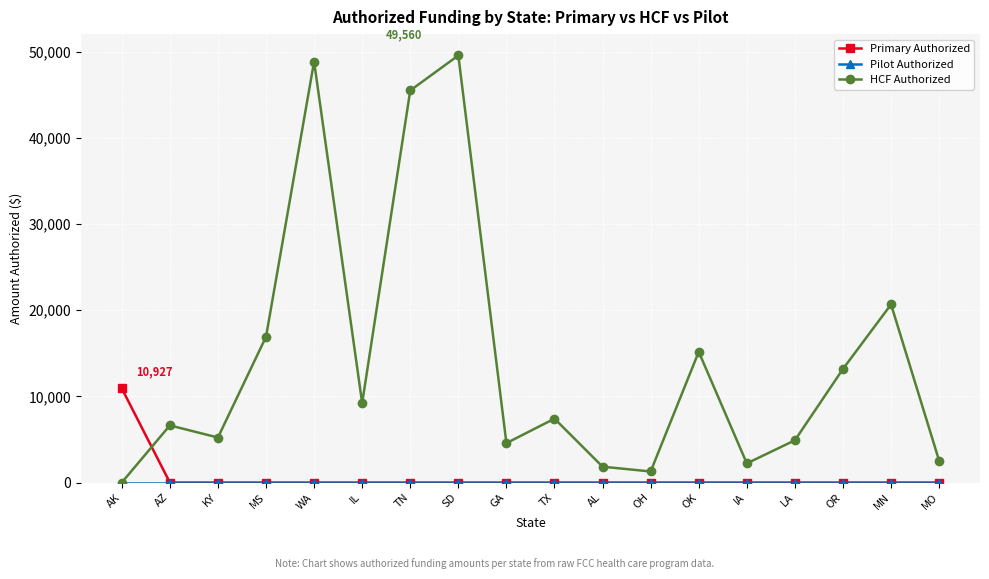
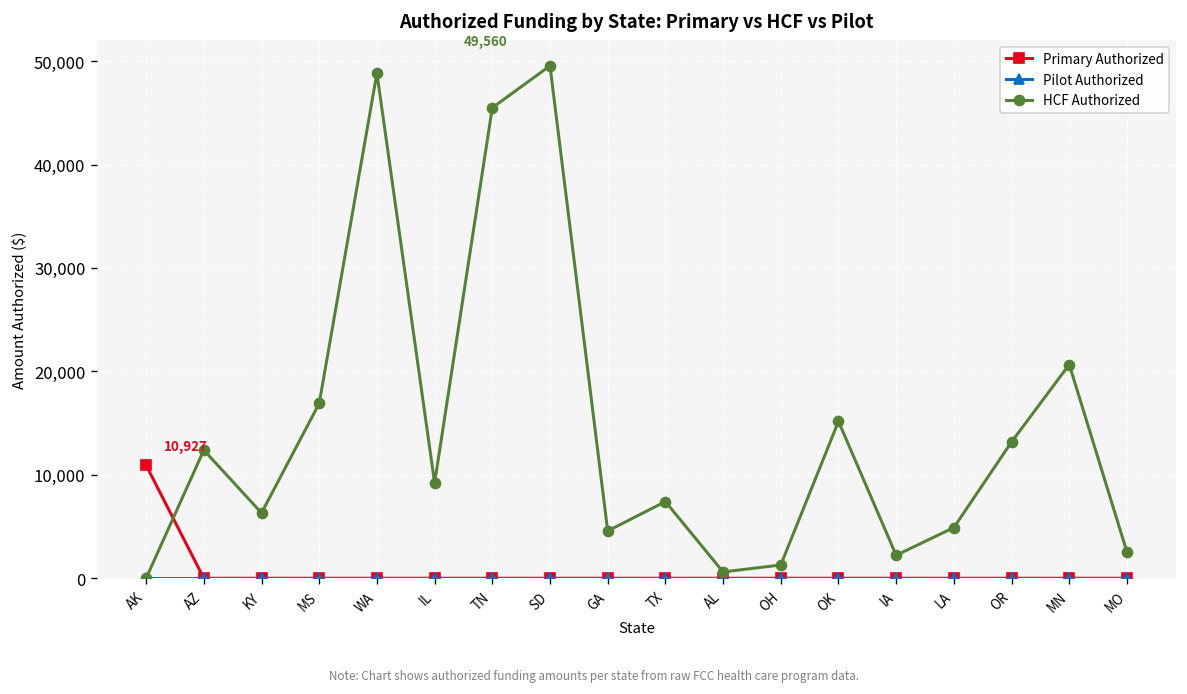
  {
    "HCF Authorized": {
-     "AZ": "7,000",
-     "KY": "5,000",
+     "AZ": "12,000",
+     "KY": "6,000",
      "MS": "17,000",
      "WA": "49,000",
      "IL": "9,000",
      "TN": "45,000",
      "SD": "50,000",
      "GA": "5,000",
      "TX": "7,000",
-     "AL": "2,000",
+     "AL": "1,000",
      "OH": "1,000",
      "OK": "15,000",
      "IA": "2,000",
      "LA": "5,000",
      "OR": "13,000",
      "MN": "21,000",
      "MO": "3,000"
    }
  }
